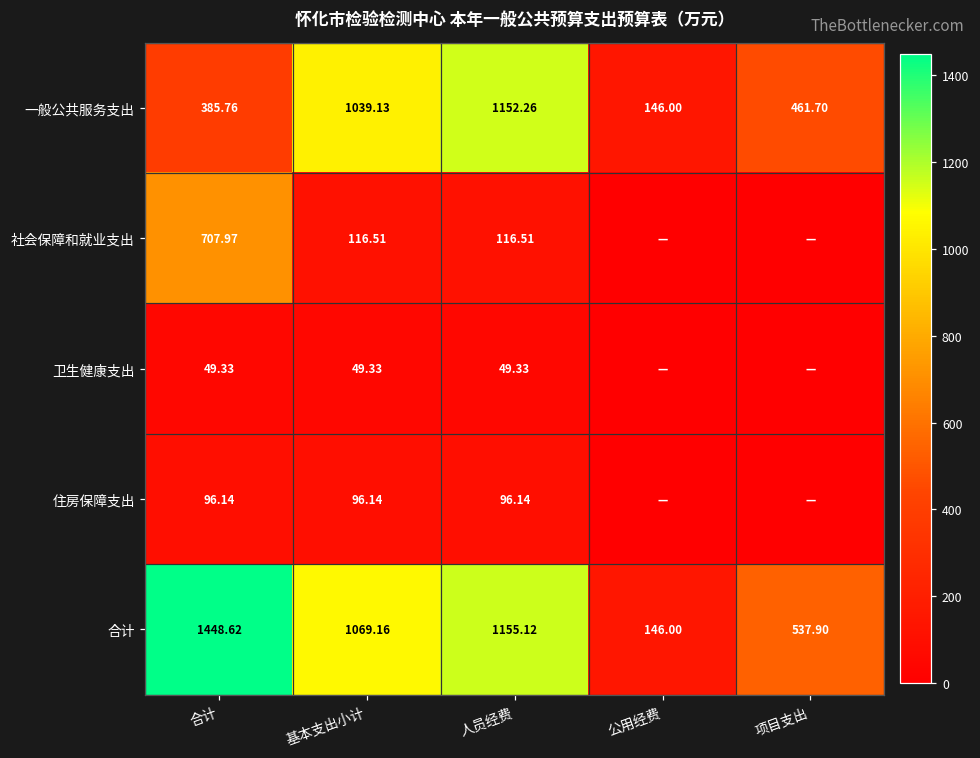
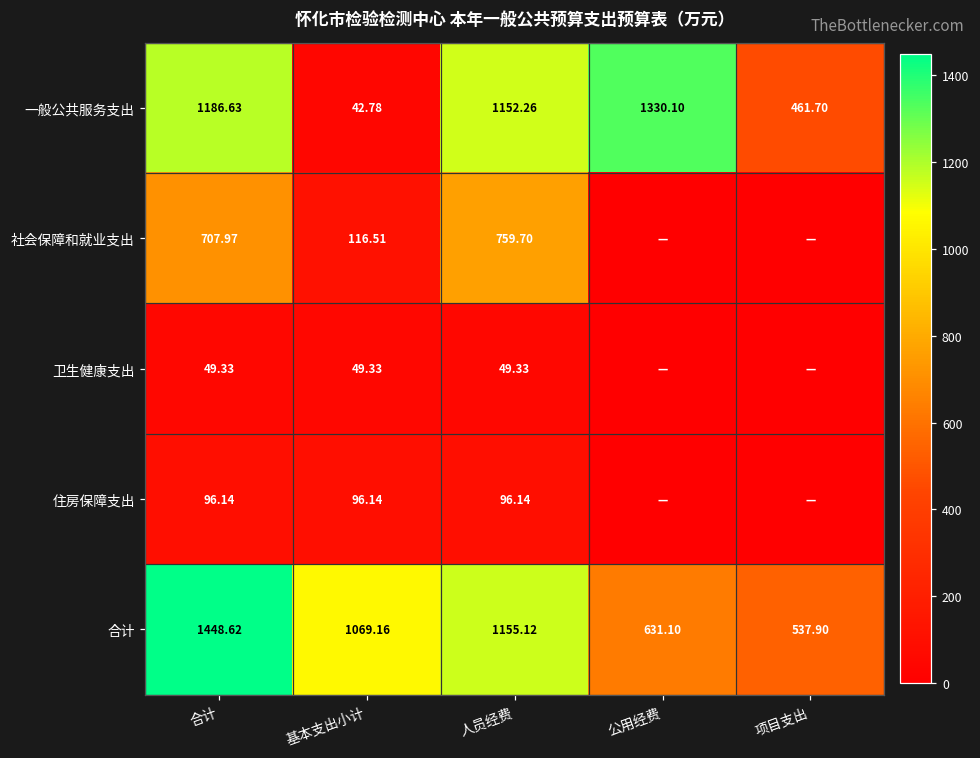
  {
    "一般公共服务支出": {
-     "合计": 385.76,
-     "基本支出小计": 1039.13,
+     "合计": 1186.63,
+     "基本支出小计": 42.78,
      "人员经费": 1152.26,
-     "公用经费": 146.00,
+     "公用经费": 1330.10,
      "项目支出": 461.70
    },
    "社会保障和就业支出": {
      "合计": 707.97,
      "基本支出小计": 116.51,
-     "人员经费": 116.51
+     "人员经费": 759.70
    },
    "卫生健康支出": {
      "合计": 49.33,
      "基本支出小计": 49.33,
      "人员经费": 49.33
    },
    "住房保障支出": {
      "合计": 96.14,
      "基本支出小计": 96.14,
      "人员经费": 96.14
    },
    "合计": {
      "合计": 1448.62,
      "基本支出小计": 1069.16,
      "人员经费": 1155.12,
-     "公用经费": 146.00,
+     "公用经费": 631.10,
      "项目支出": 537.90
    }
  }
